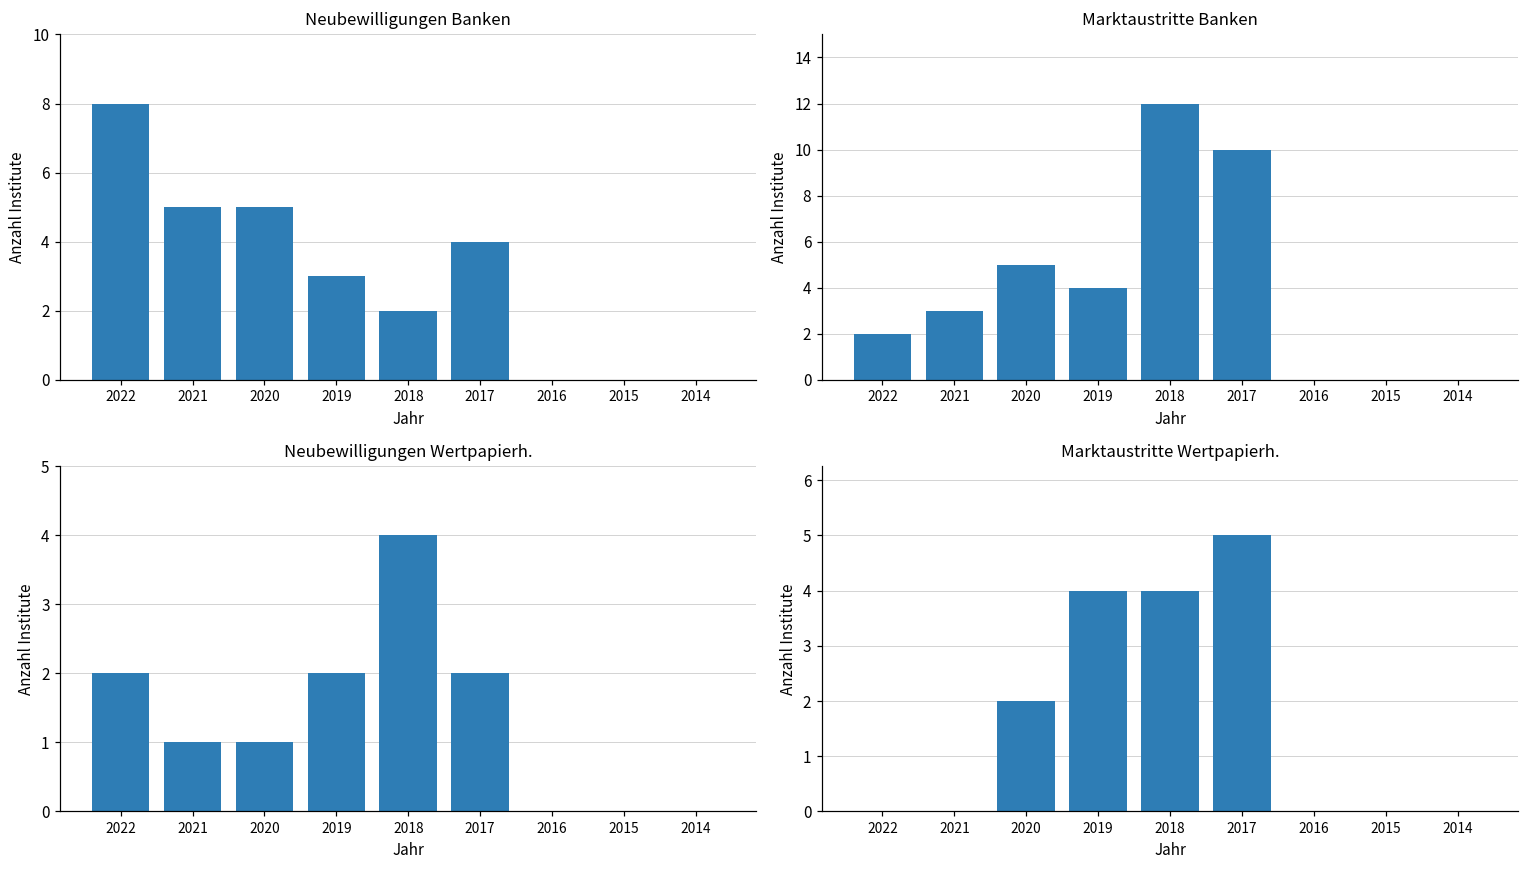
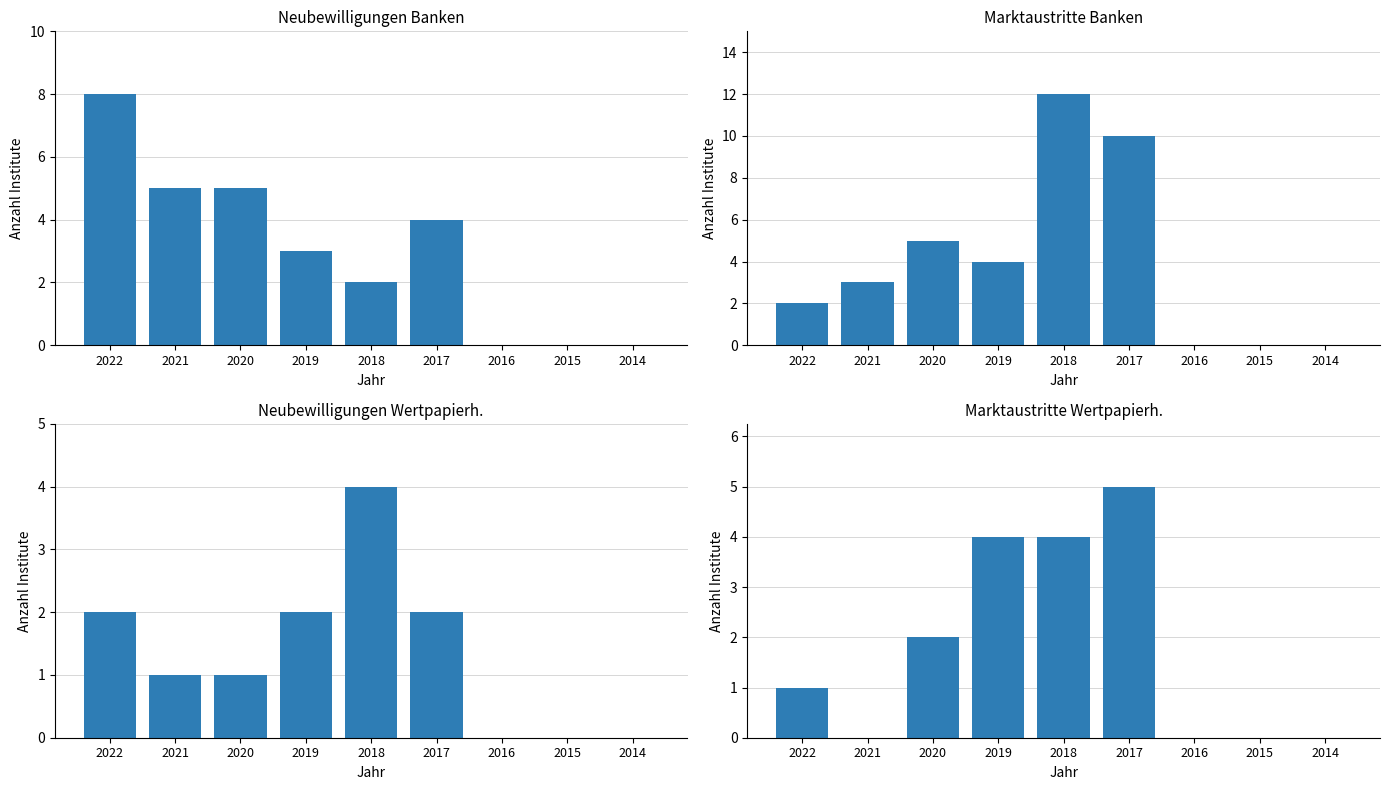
  {
    "Neubewilligungen Banken": {
      "2022": 8.0,
      "2021": 5.0,
      "2020": 5.0,
      "2019": 3.0,
      "2018": 2.0,
      "2017": 4.0,
      "2016": 0.0,
      "2015": 0.0,
      "2014": 0.0
    },
    "Marktaustritte Banken": {
      "2022": 2.0,
      "2021": 3.0,
      "2020": 5.0,
      "2019": 4.0,
      "2018": 12.0,
      "2017": 10.0,
      "2016": 0.0,
      "2015": 0.0,
      "2014": 0.0
    },
    "Neubewilligungen Wertpapierh.": {
      "2022": 2.0,
      "2021": 1.0,
      "2020": 1.0,
      "2019": 2.0,
      "2018": 4.0,
      "2017": 2.0,
      "2016": 0.0,
      "2015": 0.0,
      "2014": 0.0
    },
    "Marktaustritte Wertpapierh.": {
-     "2022": 0,
+     "2022": 1,
      "2021": 0,
      "2020": 2,
      "2019": 4,
      "2018": 4,
      "2017": 5,
      "2016": 0,
      "2015": 0,
      "2014": 0
    }
  }
